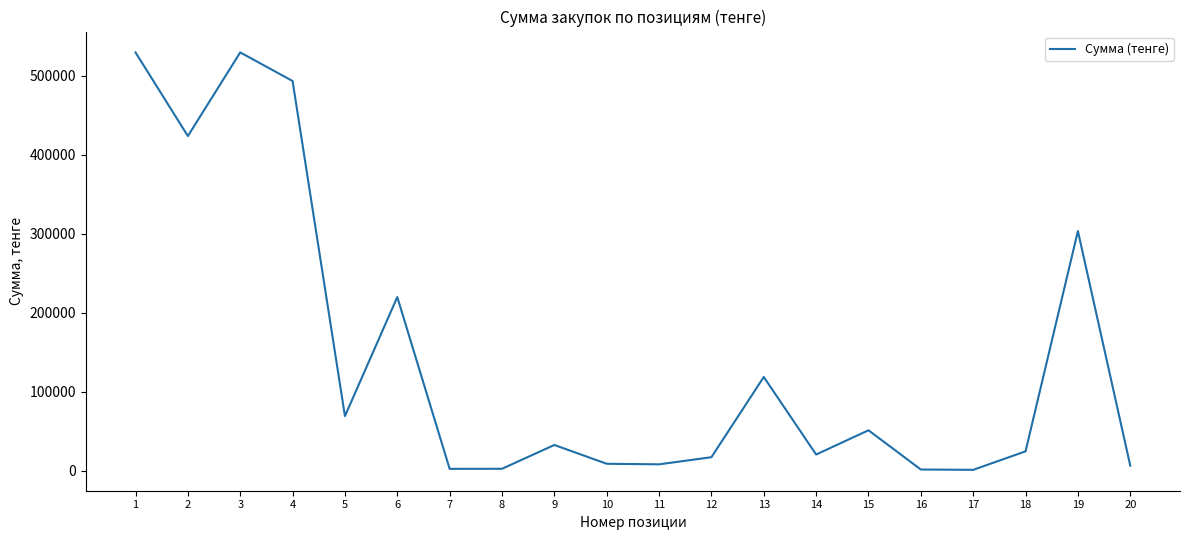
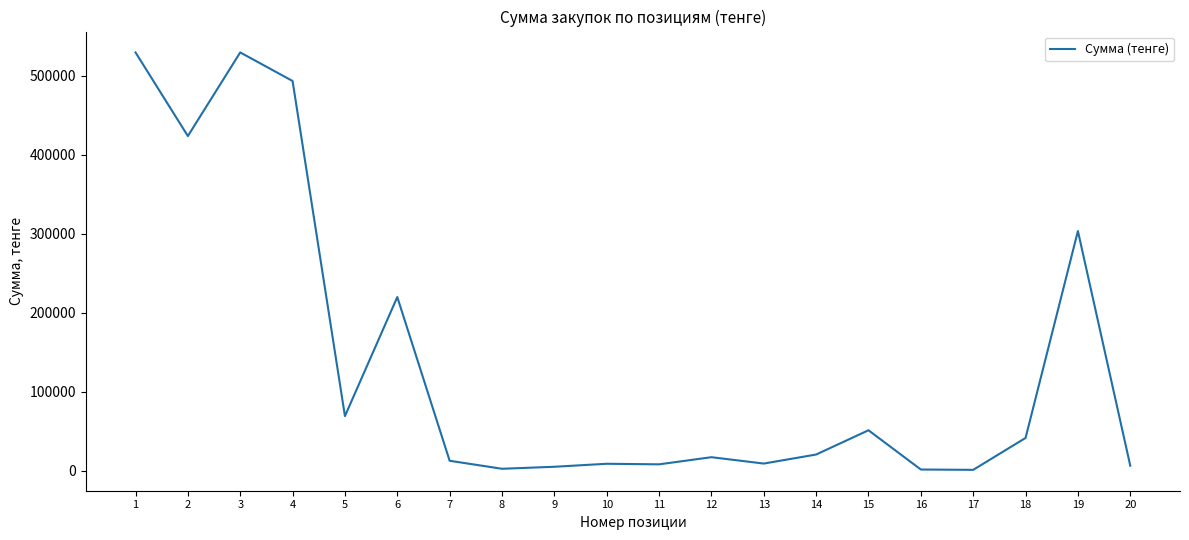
  {
    "1": 530000,
    "2": 420000,
    "3": 530000,
    "4": 490000,
    "5": 70000,
    "6": 220000,
-   "7": 0,
+   "7": 10000,
    "8": 0,
-   "9": 30000,
+   "9": 0,
    "10": 10000,
    "11": 10000,
    "12": 20000,
-   "13": 120000,
+   "13": 10000,
    "14": 20000,
    "15": 50000,
    "16": 0,
    "17": 0,
-   "18": 20000,
+   "18": 40000,
    "19": 300000,
    "20": 10000
  }
